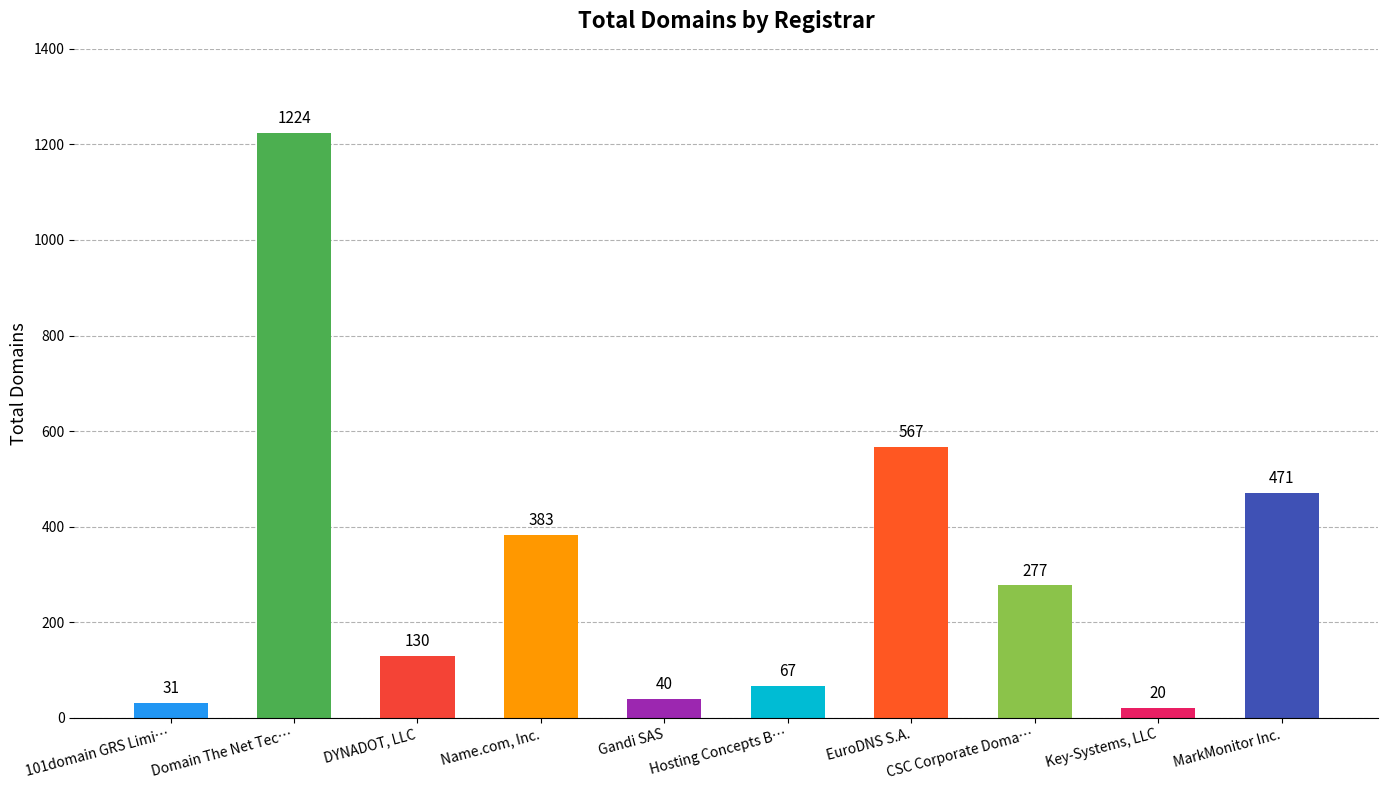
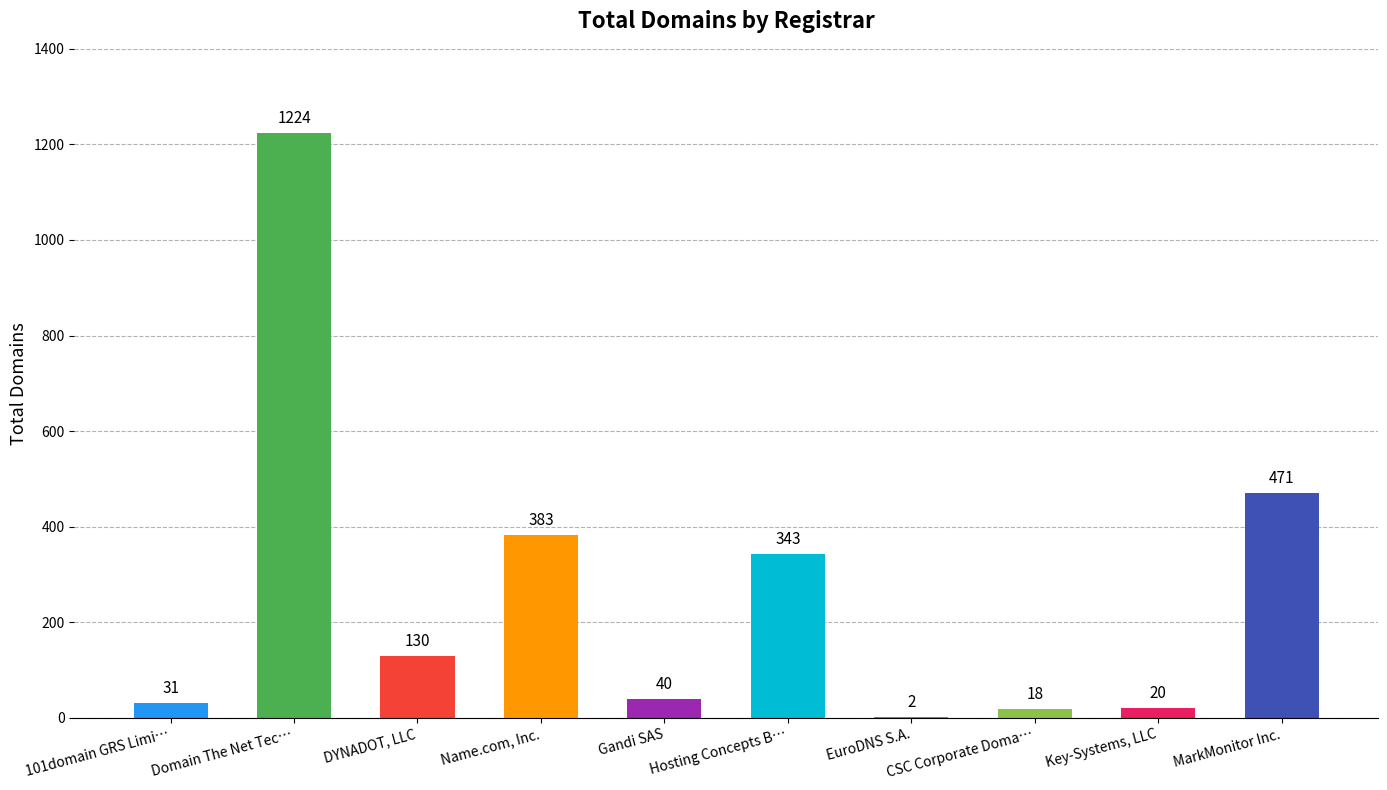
  {
    "101domain GRS Limi…": 31,
    "Domain The Net Tec…": 1224,
    "DYNADOT, LLC": 130,
    "Name.com, Inc.": 383,
    "Gandi SAS": 40,
-   "Hosting Concepts B…": 67,
-   "EuroDNS S.A.": 567,
-   "CSC Corporate Doma…": 277,
+   "Hosting Concepts B…": 343,
+   "EuroDNS S.A.": 2,
+   "CSC Corporate Doma…": 18,
    "Key-Systems, LLC": 20,
    "MarkMonitor Inc.": 471
  }
